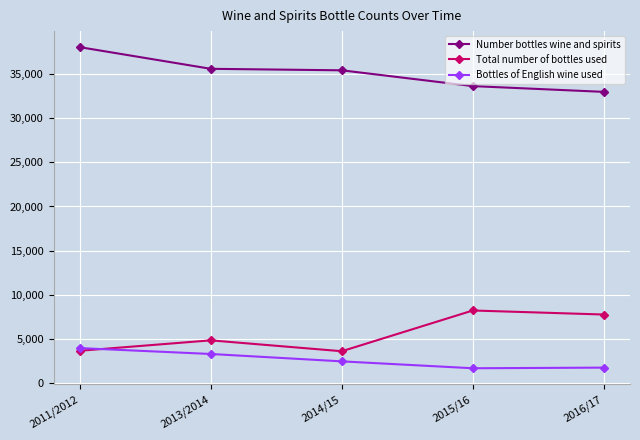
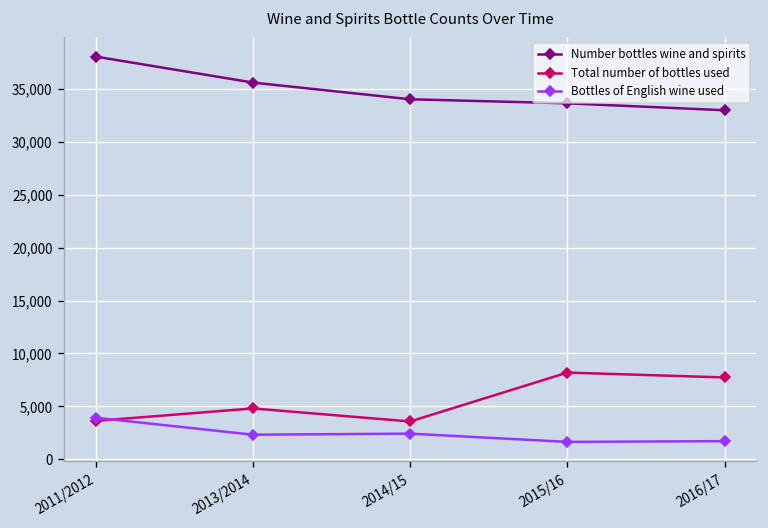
  {
    "Number bottles wine and spirits": {
      "2011/2012": "38,000",
      "2013/2014": "36,000",
-     "2014/15": "35,000",
+     "2014/15": "34,000",
      "2015/16": "34,000",
      "2016/17": "33,000"
    },
    "Total number of bottles used": {
      "2011/2012": "4,000",
      "2013/2014": "5,000",
      "2014/15": "4,000",
      "2015/16": "8,000",
      "2016/17": "8,000"
    },
    "Bottles of English wine used": {
      "2011/2012": "4,000",
-     "2013/2014": "3,000",
+     "2013/2014": "2,000",
      "2014/15": "2,000",
      "2015/16": "2,000",
      "2016/17": "2,000"
    }
  }
